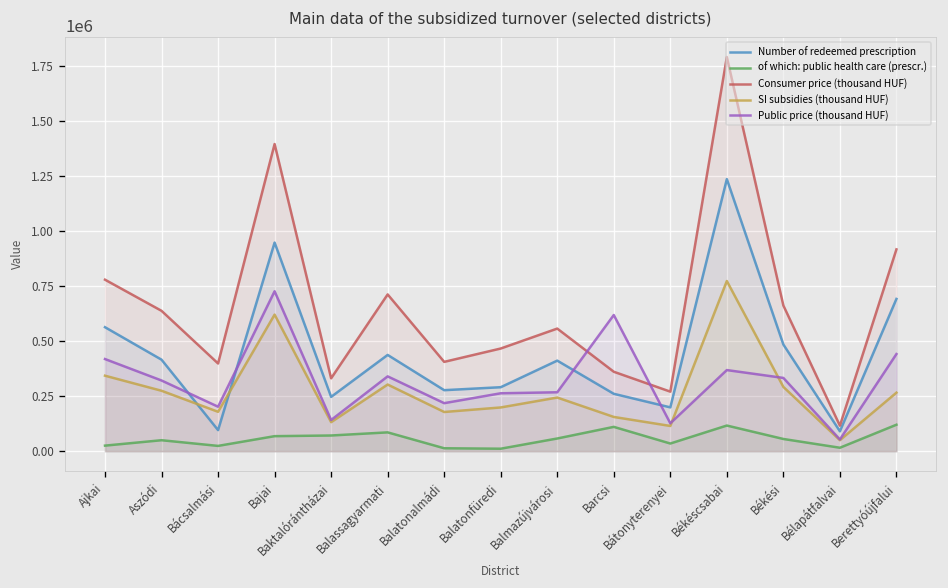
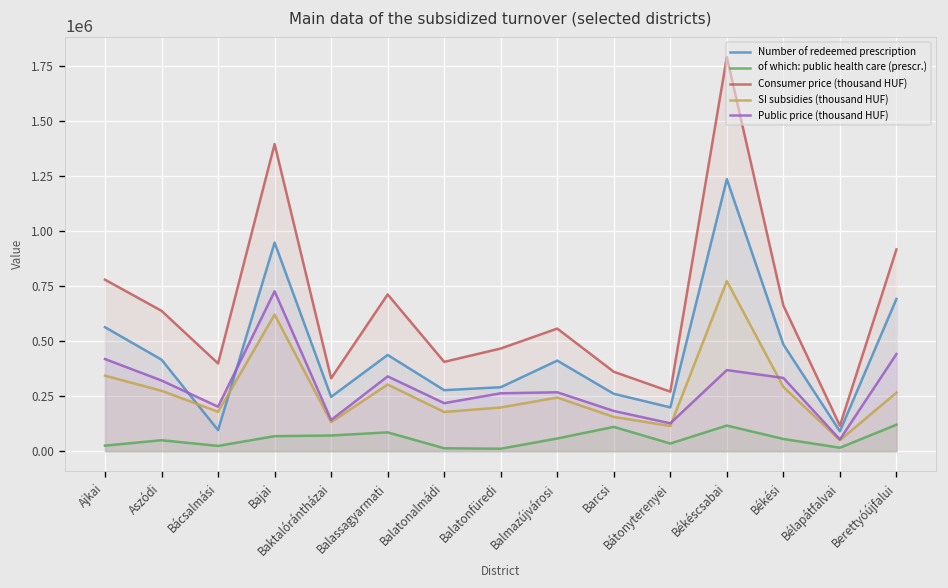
  {
    "Number of redeemed prescription": {
      "Ajkai": 560000,
      "Aszódi": 420000,
      "Bácsalmási": 100000,
      "Bajai": 950000,
      "Baktalórántházai": 250000,
      "Balassagyarmati": 440000,
      "Balatonalmádi": 280000,
      "Balatonfüredi": 290000,
      "Balmazújvárosi": 410000,
      "Barcsi": 260000,
      "Bátonyterenyei": 200000,
      "Békéscsabai": 1230000,
      "Békési": 480000,
      "Bélapátfalvai": 90000,
      "Berettyóújfalui": 690000
    },
    "of which: public health care (prescr.)": {
      "Ajkai": 30000,
      "Aszódi": 50000,
      "Bácsalmási": 20000,
      "Bajai": 70000,
      "Baktalórántházai": 70000,
      "Balassagyarmati": 90000,
      "Balatonalmádi": 10000,
      "Balatonfüredi": 10000,
      "Balmazújvárosi": 60000,
      "Barcsi": 110000,
      "Bátonyterenyei": 30000,
      "Békéscsabai": 120000,
      "Békési": 60000,
      "Bélapátfalvai": 20000,
      "Berettyóújfalui": 120000
    },
    "Consumer price (thousand HUF)": {
      "Ajkai": 780000,
      "Aszódi": 640000,
      "Bácsalmási": 400000,
      "Bajai": 1390000,
      "Baktalórántházai": 330000,
      "Balassagyarmati": 710000,
      "Balatonalmádi": 410000,
      "Balatonfüredi": 470000,
      "Balmazújvárosi": 560000,
      "Barcsi": 360000,
      "Bátonyterenyei": 270000,
      "Békési": 660000,
      "Bélapátfalvai": 120000,
      "Berettyóújfalui": 920000
    },
    "SI subsidies (thousand HUF)": {
      "Ajkai": 340000,
      "Aszódi": 270000,
      "Bácsalmási": 180000,
      "Bajai": 620000,
      "Balassagyarmati": 300000,
      "Balatonalmádi": 180000,
      "Balatonfüredi": 200000,
      "Balmazújvárosi": 240000,
      "Barcsi": 160000,
      "Békéscsabai": 770000,
      "Békési": 290000,
      "Berettyóújfalui": 270000
    },
    "Public price (thousand HUF)": {
      "Ajkai": 420000,
      "Aszódi": 320000,
      "Bácsalmási": 200000,
      "Bajai": 730000,
      "Balassagyarmati": 340000,
      "Balatonalmádi": 220000,
      "Balatonfüredi": 260000,
      "Balmazújvárosi": 270000,
-     "Barcsi": 620000,
+     "Barcsi": 180000,
      "Békéscsabai": 370000,
      "Békési": 330000,
      "Berettyóújfalui": 440000
    }
  }
